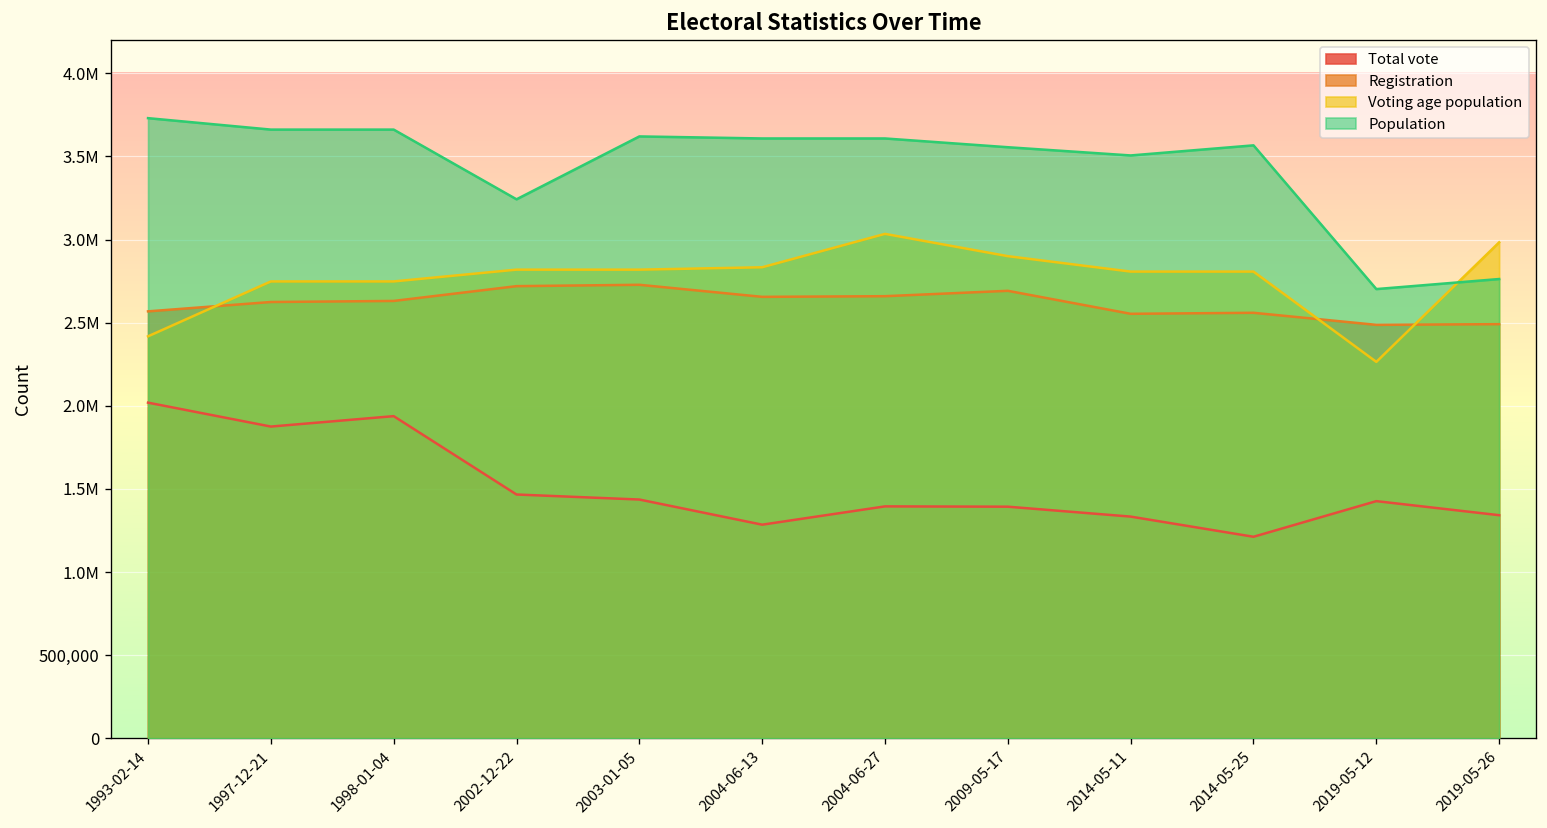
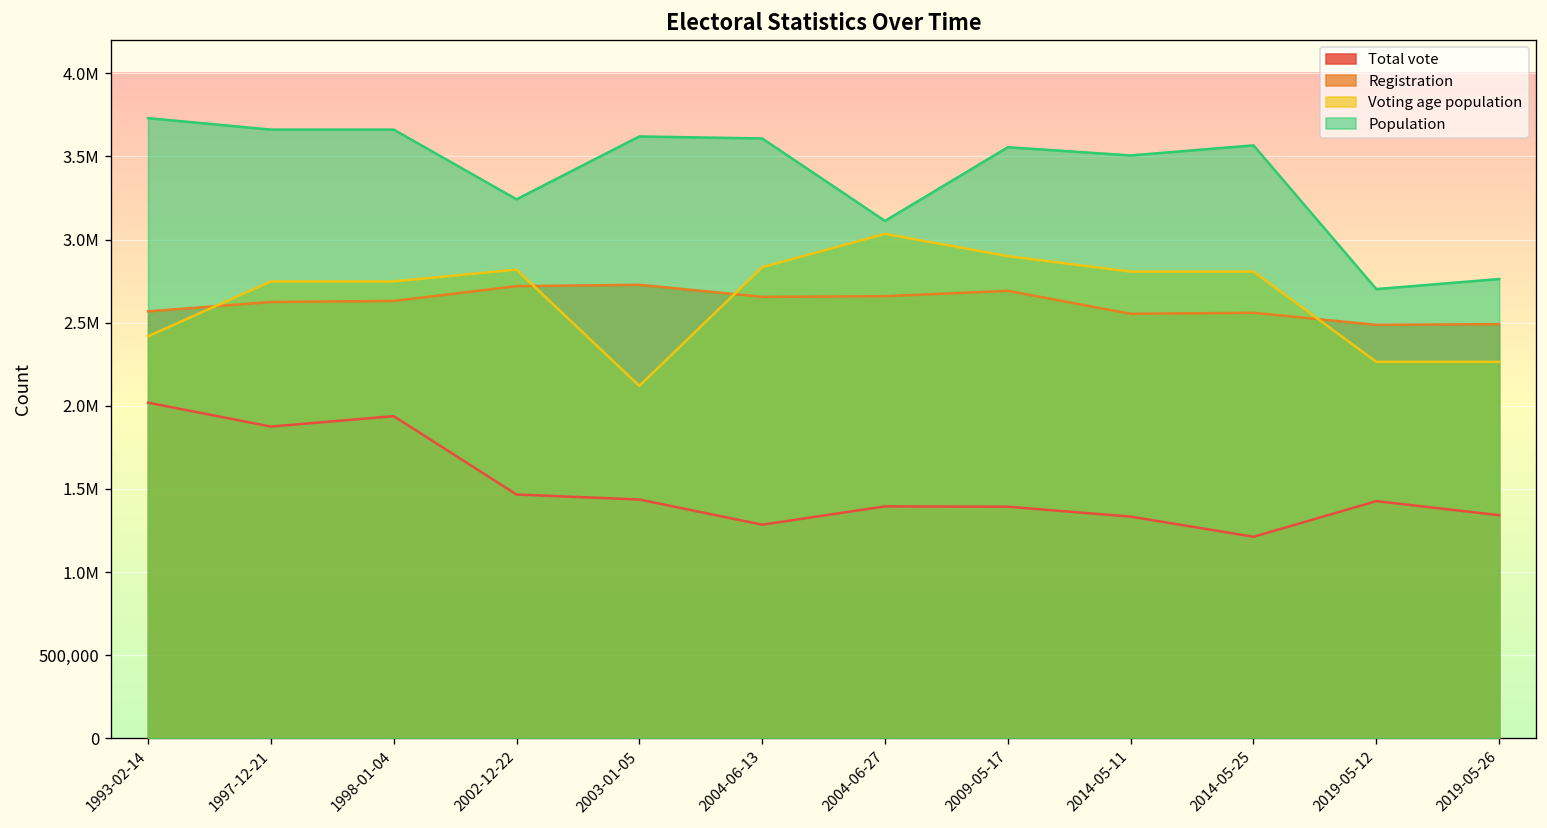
  {
    "Voting age population": {
      "1993-02-14": "2,420,000",
      "1997-12-21": "2,750,000",
      "1998-01-04": "2,750,000",
      "2002-12-22": "2,820,000",
-     "2003-01-05": "2,820,000",
+     "2003-01-05": "2,120,000",
      "2004-06-13": "2,830,000",
      "2004-06-27": "3,030,000",
      "2009-05-17": "2,900,000",
      "2014-05-11": "2,810,000",
      "2014-05-25": "2,810,000",
      "2019-05-12": "2,260,000",
-     "2019-05-26": "2,980,000"
+     "2019-05-26": "2,260,000"
    },
    "Population": {
      "1993-02-14": "3,730,000",
      "1997-12-21": "3,660,000",
      "1998-01-04": "3,660,000",
      "2002-12-22": "3,240,000",
      "2003-01-05": "3,620,000",
      "2004-06-13": "3,610,000",
-     "2004-06-27": "3,610,000",
+     "2004-06-27": "3,110,000",
      "2009-05-17": "3,560,000",
      "2014-05-11": "3,510,000",
      "2014-05-25": "3,570,000",
      "2019-05-12": "2,700,000",
      "2019-05-26": "2,760,000"
    }
  }
